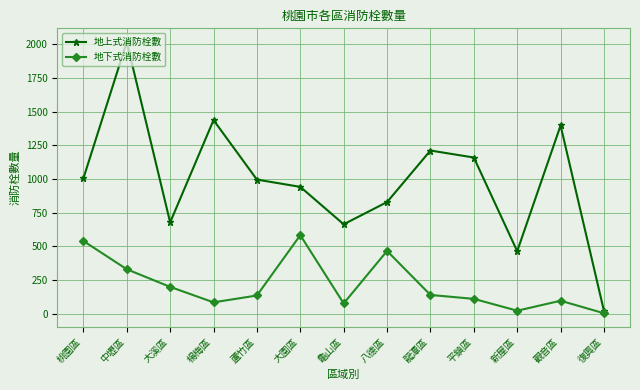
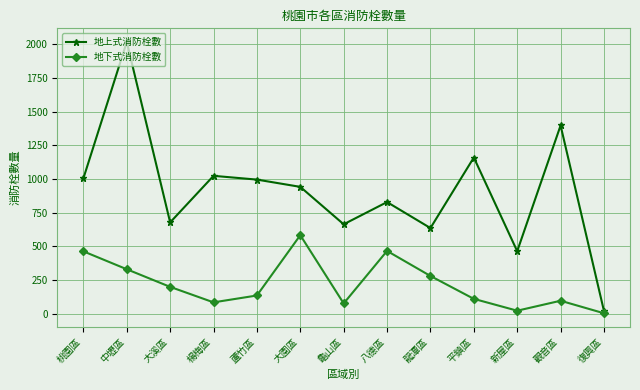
  {
    "地上式消防栓數": {
      "桃園區": 1010,
      "大溪區": 680,
-     "楊梅區": 1440,
+     "楊梅區": 1020,
      "蘆竹區": 1000,
      "大園區": 940,
      "龜山區": 660,
      "八德區": 830,
-     "龍潭區": 1210,
+     "龍潭區": 640,
      "平鎮區": 1160,
      "新屋區": 460,
      "觀音區": 1400
    },
    "地下式消防栓數": {
-     "桃園區": 540,
+     "桃園區": 460,
      "中壢區": 330,
      "大溪區": 200,
      "楊梅區": 80,
      "蘆竹區": 140,
      "大園區": 580,
      "龜山區": 80,
      "八德區": 470,
-     "龍潭區": 140,
+     "龍潭區": 280,
      "平鎮區": 110,
      "新屋區": 20,
      "觀音區": 100
    }
  }
